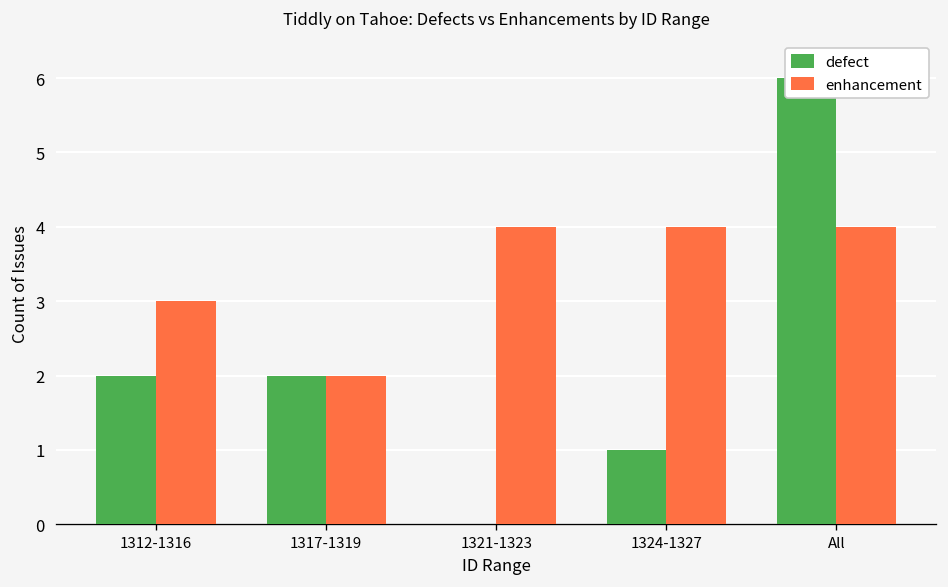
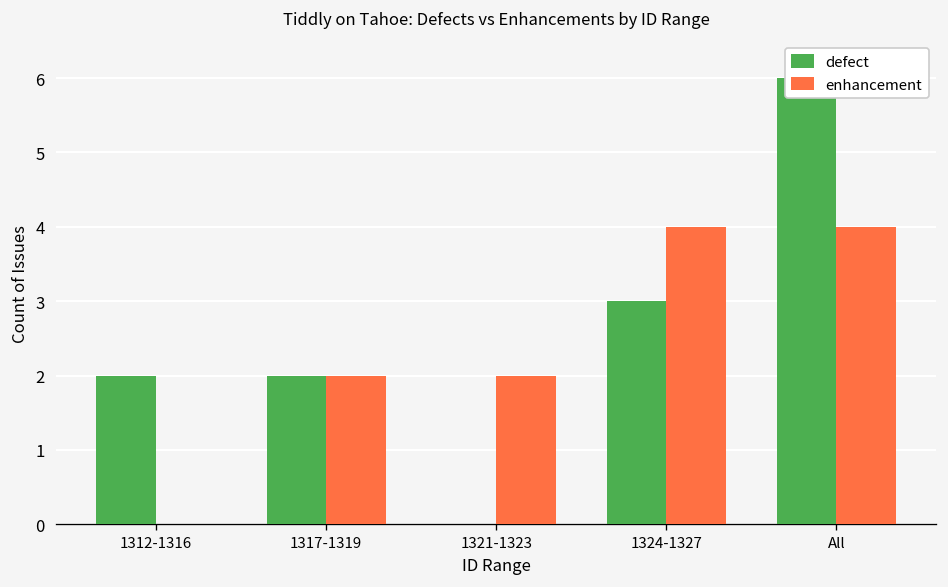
  {
    "defect": {
      "1312-1316": 2,
      "1317-1319": 2,
      "1321-1323": 0,
-     "1324-1327": 1
+     "1324-1327": 3
    },
    "enhancement": {
-     "1312-1316": 3,
+     "1312-1316": 0,
      "1317-1319": 2,
-     "1321-1323": 4,
+     "1321-1323": 2,
      "1324-1327": 4,
      "All": 4
    }
  }
